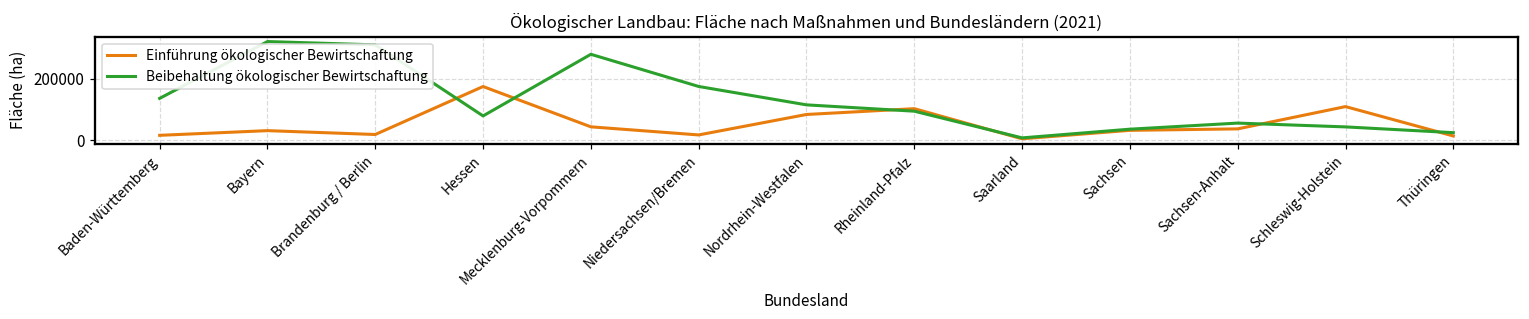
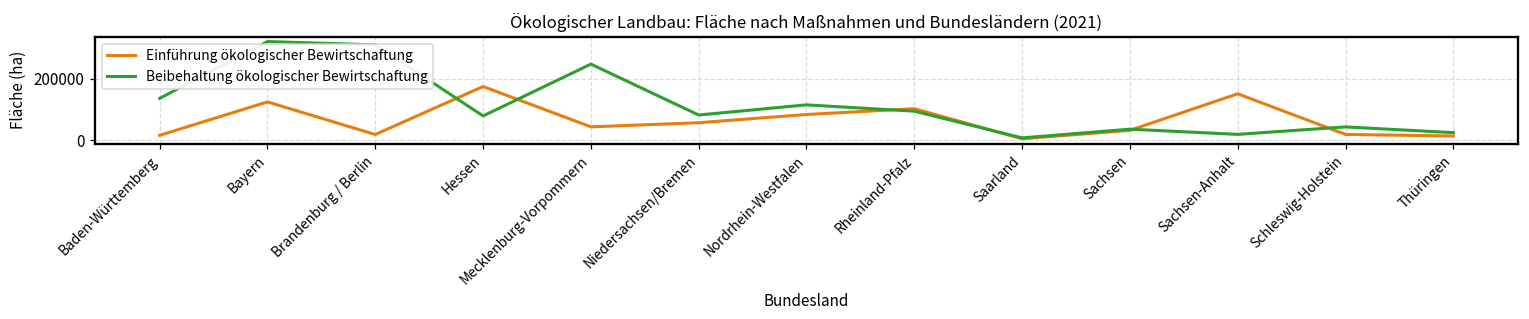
  {
    "Einführung ökologischer Bewirtschaftung": {
      "Baden-Württemberg": 20000,
-     "Bayern": 30000,
+     "Bayern": 130000,
      "Brandenburg / Berlin": 20000,
      "Hessen": 180000,
      "Mecklenburg-Vorpommern": 40000,
-     "Niedersachsen/Bremen": 20000,
+     "Niedersachsen/Bremen": 60000,
      "Nordrhein-Westfalen": 80000,
-     "Sachsen-Anhalt": 40000,
-     "Schleswig-Holstein": 110000,
+     "Sachsen-Anhalt": 150000,
+     "Schleswig-Holstein": 20000,
      "Thüringen": 10000
    },
    "Beibehaltung ökologischer Bewirtschaftung": {
      "Baden-Württemberg": 140000,
      "Bayern": 320000,
      "Hessen": 80000,
-     "Mecklenburg-Vorpommern": 280000,
-     "Niedersachsen/Bremen": 180000,
+     "Mecklenburg-Vorpommern": 250000,
+     "Niedersachsen/Bremen": 80000,
      "Nordrhein-Westfalen": 120000,
-     "Sachsen-Anhalt": 60000,
+     "Sachsen-Anhalt": 20000,
      "Schleswig-Holstein": 40000,
      "Thüringen": 20000
    }
  }
